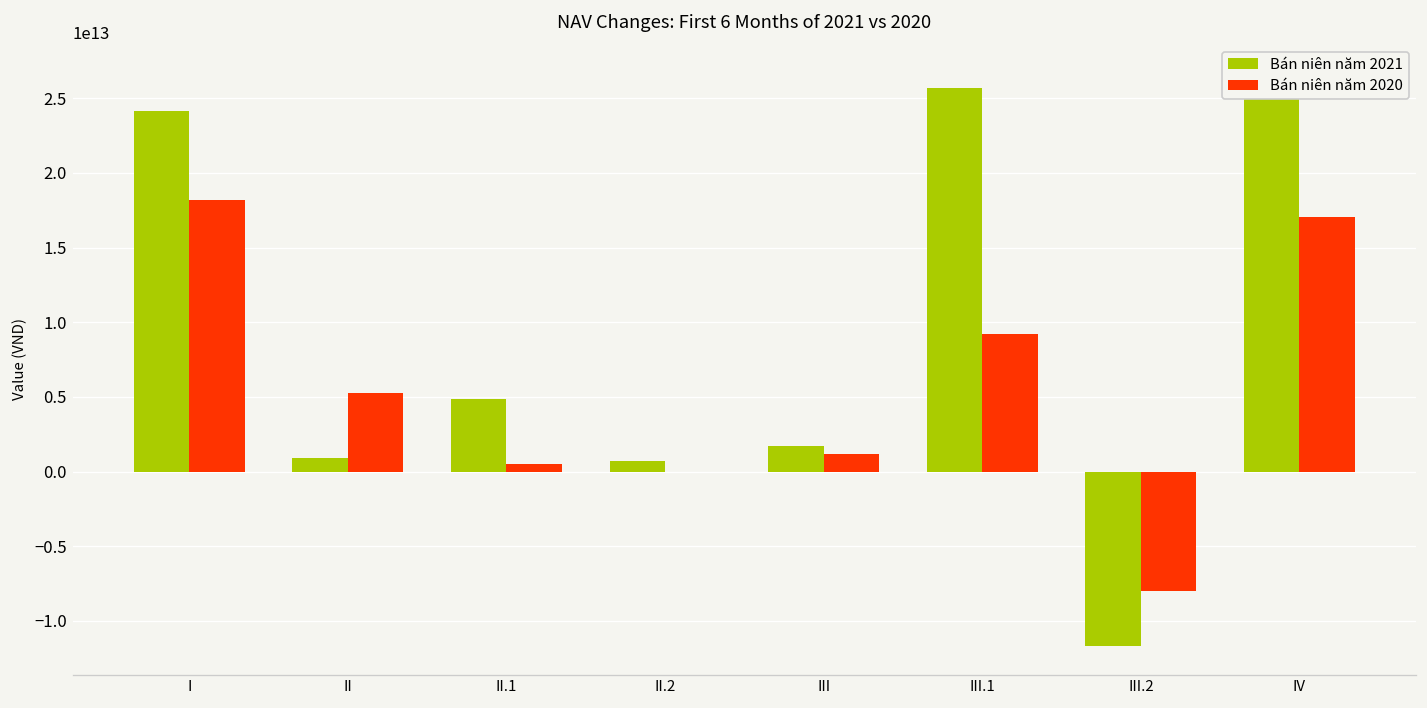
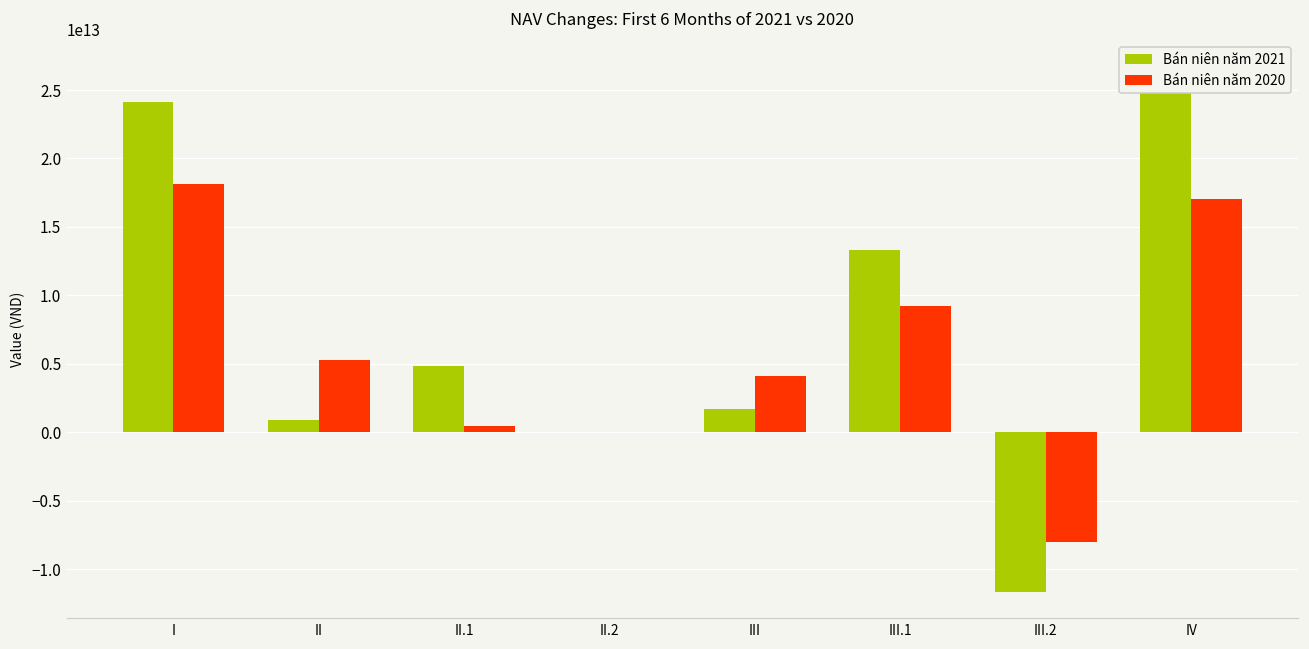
  {
    "Bán niên năm 2021": {
      "I": 24100000000000,
      "II": 900000000000,
      "II.1": 4800000000000,
-     "II.2": 700000000000,
+     "II.2": 0,
      "III": 1700000000000,
-     "III.1": 25700000000000,
+     "III.1": 13400000000000,
      "III.2": -11700000000000
    },
    "Bán niên năm 2020": {
      "I": 18200000000000,
      "II": 5300000000000,
      "II.1": 500000000000,
      "II.2": 0,
-     "III": 1200000000000,
+     "III": 4100000000000,
      "III.1": 9200000000000,
      "III.2": -8000000000000,
      "IV": 17000000000000
    }
  }
